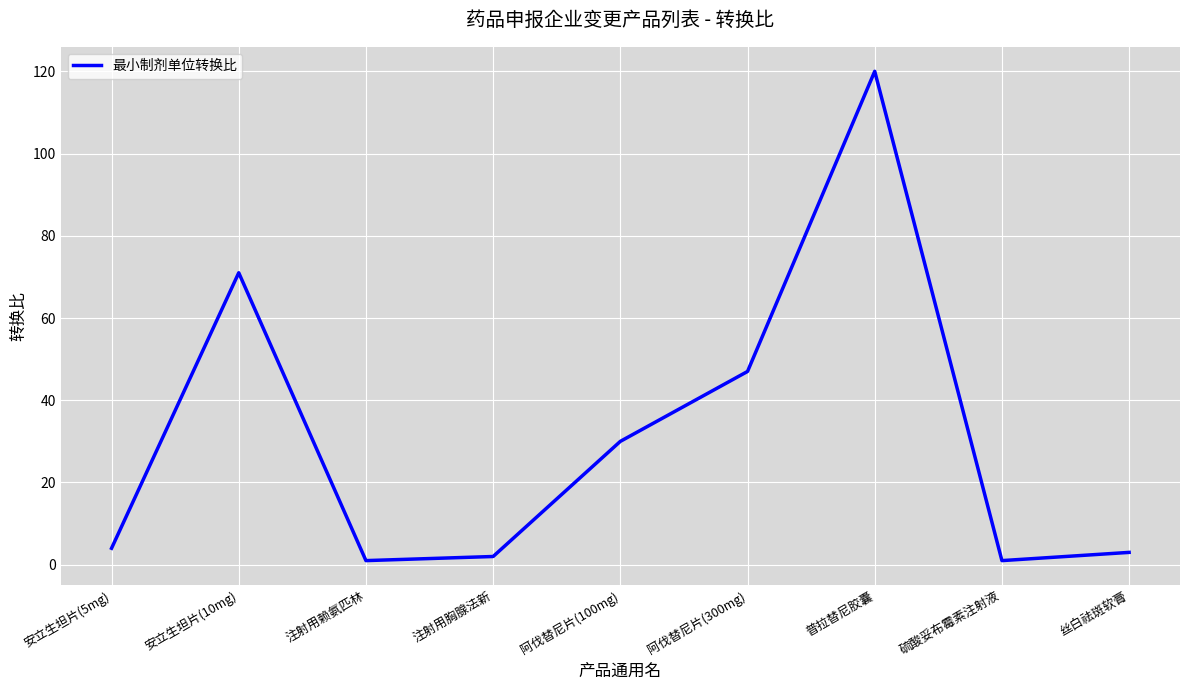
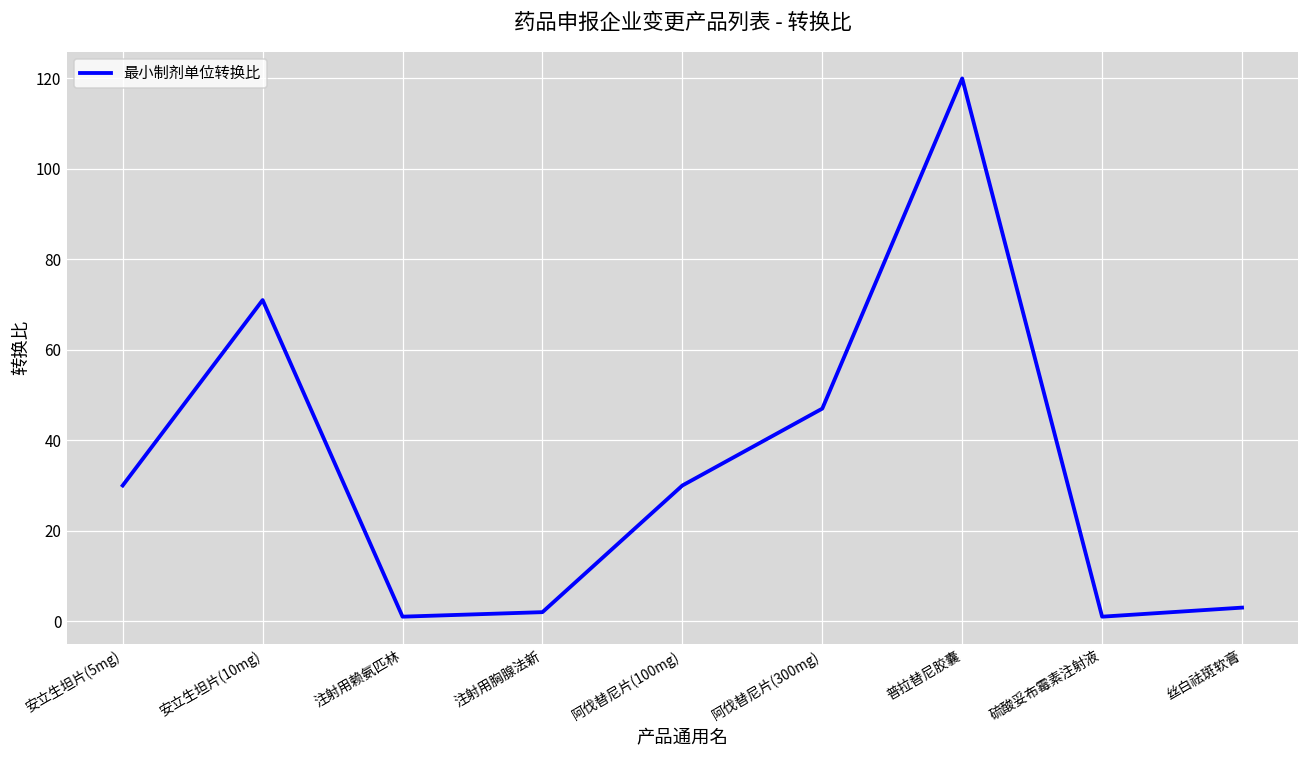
  {
-   "安立生坦片(5mg)": 4,
+   "安立生坦片(5mg)": 30,
    "安立生坦片(10mg)": 71,
    "注射用赖氨匹林": 1,
    "注射用胸腺法新": 2,
    "阿伐替尼片(100mg)": 30,
    "阿伐替尼片(300mg)": 47,
    "普拉替尼胶囊": 120,
    "硫酸妥布霉素注射液": 1,
    "丝白祛斑软膏": 3
  }
